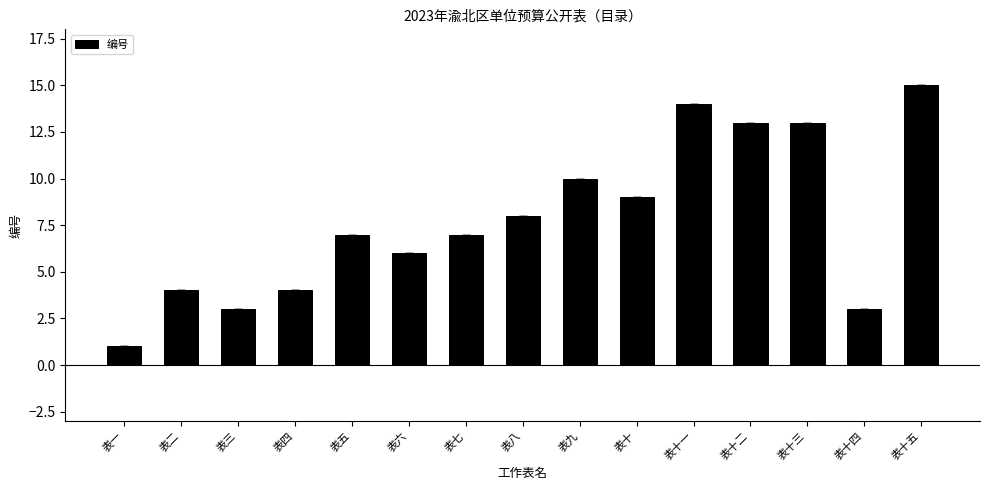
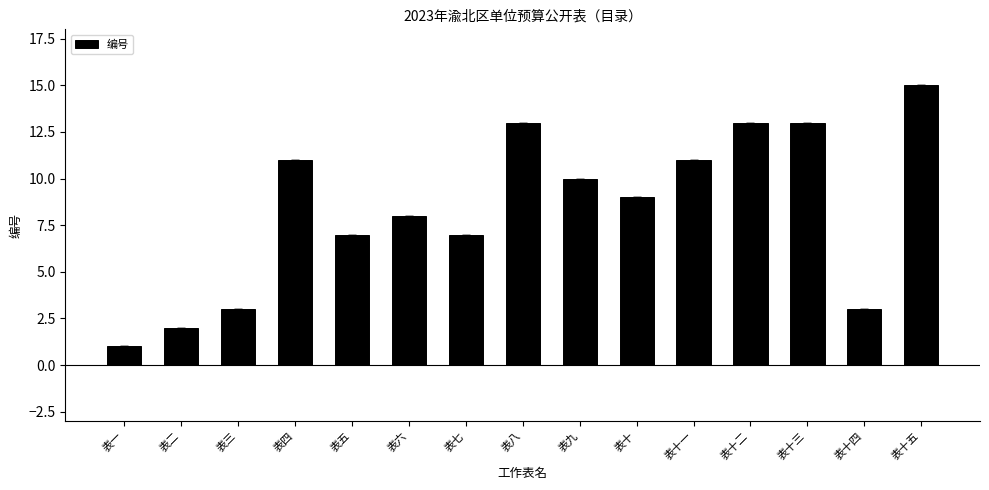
  {
    "编号": {
      "表一": 1,
-     "表二": 4,
+     "表二": 2,
      "表三": 3,
-     "表四": 4,
+     "表四": 11,
      "表五": 7,
-     "表六": 6,
+     "表六": 8,
      "表七": 7,
-     "表八": 8,
+     "表八": 13,
      "表九": 10,
      "表十": 9,
-     "表十一": 14,
+     "表十一": 11,
      "表十二": 13,
      "表十三": 13,
      "表十四": 3,
      "表十五": 15
    }
  }
